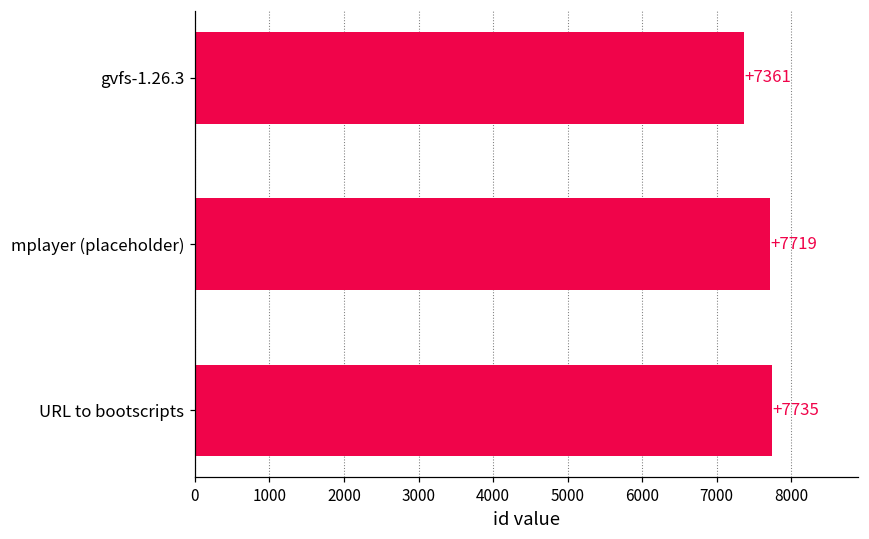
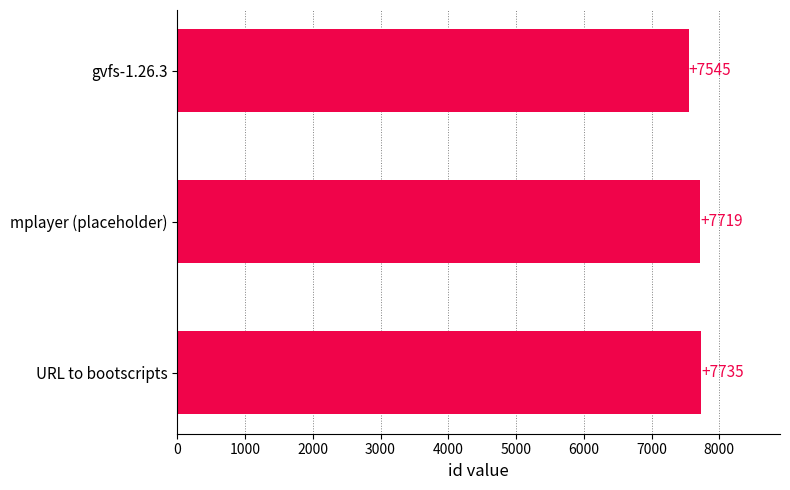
  {
-   "gvfs-1.26.3": "+7361",
+   "gvfs-1.26.3": "+7545",
    "mplayer (placeholder)": "+7719",
    "URL to bootscripts": "+7735"
  }
